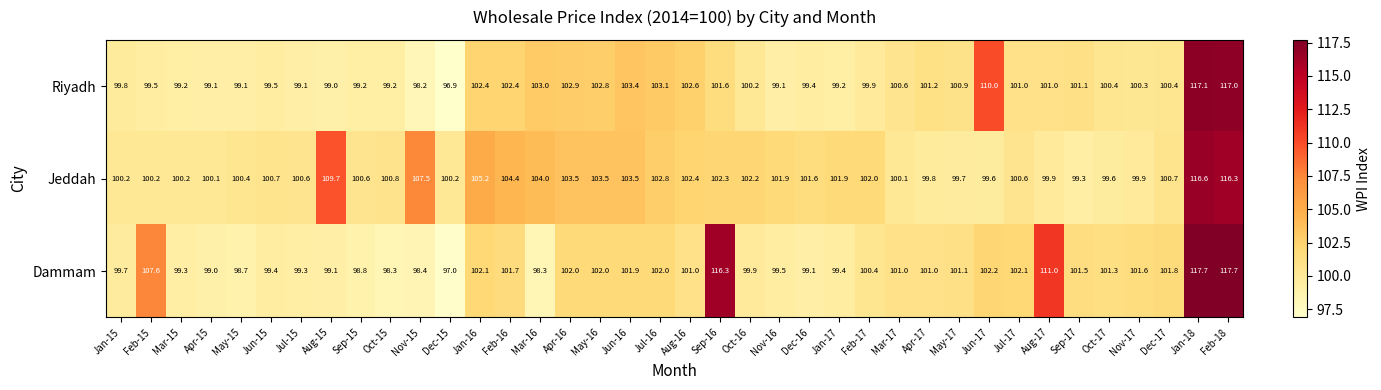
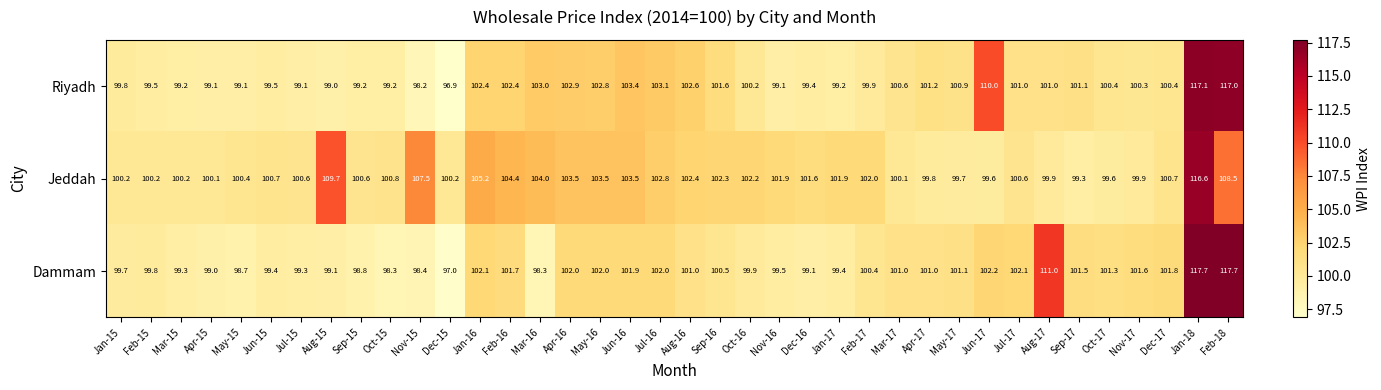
  {
    "Riyadh": {
      "Jan-15": 99.8,
      "Feb-15": 99.5,
      "Mar-15": 99.2,
      "Apr-15": 99.1,
      "May-15": 99.1,
      "Jun-15": 99.5,
      "Jul-15": 99.1,
      "Aug-15": 99.0,
      "Sep-15": 99.2,
      "Oct-15": 99.2,
      "Nov-15": 98.2,
      "Dec-15": 96.9,
      "Jan-16": 102.4,
      "Feb-16": 102.4,
      "Mar-16": 103.0,
      "Apr-16": 102.9,
      "May-16": 102.8,
      "Jun-16": 103.4,
      "Jul-16": 103.1,
      "Aug-16": 102.6,
      "Sep-16": 101.6,
      "Oct-16": 100.2,
      "Nov-16": 99.1,
      "Dec-16": 99.4,
      "Jan-17": 99.2,
      "Feb-17": 99.9,
      "Mar-17": 100.6,
      "Apr-17": 101.2,
      "May-17": 100.9,
      "Jun-17": 110.0,
      "Jul-17": 101.0,
      "Aug-17": 101.0,
      "Sep-17": 101.1,
      "Oct-17": 100.4,
      "Nov-17": 100.3,
      "Dec-17": 100.4,
      "Jan-18": 117.1,
      "Feb-18": 117.0
    },
    "Jeddah": {
      "Jan-15": 100.2,
      "Feb-15": 100.2,
      "Mar-15": 100.2,
      "Apr-15": 100.1,
      "May-15": 100.4,
      "Jun-15": 100.7,
      "Jul-15": 100.6,
      "Aug-15": 109.7,
      "Sep-15": 100.6,
      "Oct-15": 100.8,
      "Nov-15": 107.5,
      "Dec-15": 100.2,
      "Jan-16": 105.2,
      "Feb-16": 104.4,
      "Mar-16": 104.0,
      "Apr-16": 103.5,
      "May-16": 103.5,
      "Jun-16": 103.5,
      "Jul-16": 102.8,
      "Aug-16": 102.4,
      "Sep-16": 102.3,
      "Oct-16": 102.2,
      "Nov-16": 101.9,
      "Dec-16": 101.6,
      "Jan-17": 101.9,
      "Feb-17": 102.0,
      "Mar-17": 100.1,
      "Apr-17": 99.8,
      "May-17": 99.7,
      "Jun-17": 99.6,
      "Jul-17": 100.6,
      "Aug-17": 99.9,
      "Sep-17": 99.3,
      "Oct-17": 99.6,
      "Nov-17": 99.9,
      "Dec-17": 100.7,
      "Jan-18": 116.6,
-     "Feb-18": 116.3
+     "Feb-18": 108.5
    },
    "Dammam": {
      "Jan-15": 99.7,
-     "Feb-15": 107.6,
+     "Feb-15": 99.8,
      "Mar-15": 99.3,
      "Apr-15": 99.0,
      "May-15": 98.7,
      "Jun-15": 99.4,
      "Jul-15": 99.3,
      "Aug-15": 99.1,
      "Sep-15": 98.8,
      "Oct-15": 98.3,
      "Nov-15": 98.4,
      "Dec-15": 97.0,
      "Jan-16": 102.1,
      "Feb-16": 101.7,
      "Mar-16": 98.3,
      "Apr-16": 102.0,
      "May-16": 102.0,
      "Jun-16": 101.9,
      "Jul-16": 102.0,
      "Aug-16": 101.0,
-     "Sep-16": 116.3,
+     "Sep-16": 100.5,
      "Oct-16": 99.9,
      "Nov-16": 99.5,
      "Dec-16": 99.1,
      "Jan-17": 99.4,
      "Feb-17": 100.4,
      "Mar-17": 101.0,
      "Apr-17": 101.0,
      "May-17": 101.1,
      "Jun-17": 102.2,
      "Jul-17": 102.1,
      "Aug-17": 111.0,
      "Sep-17": 101.5,
      "Oct-17": 101.3,
      "Nov-17": 101.6,
      "Dec-17": 101.8,
      "Jan-18": 117.7,
      "Feb-18": 117.7
    }
  }
